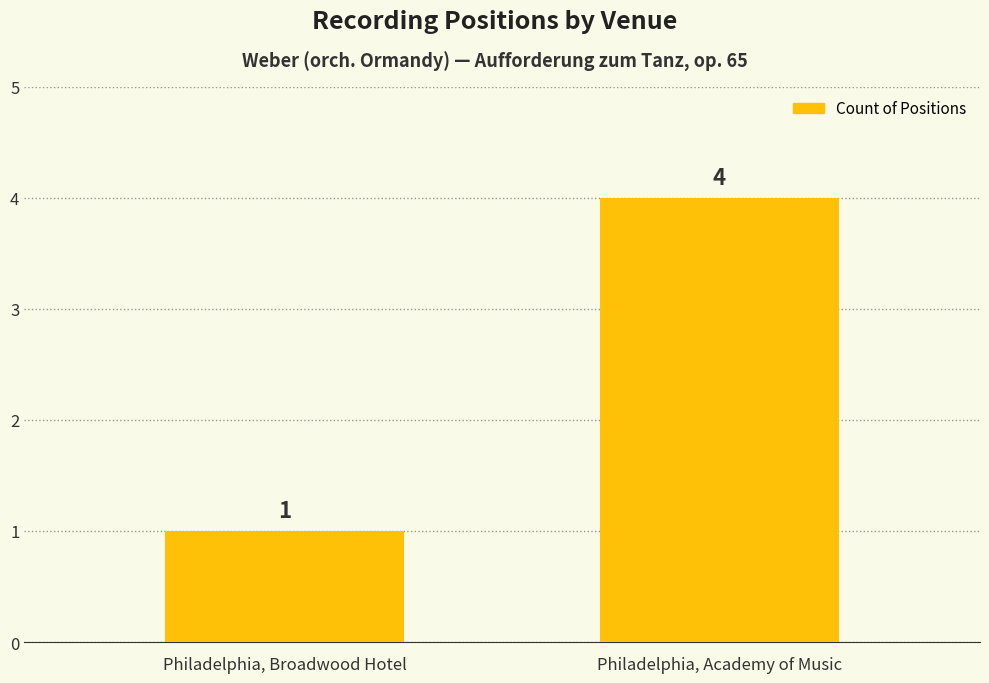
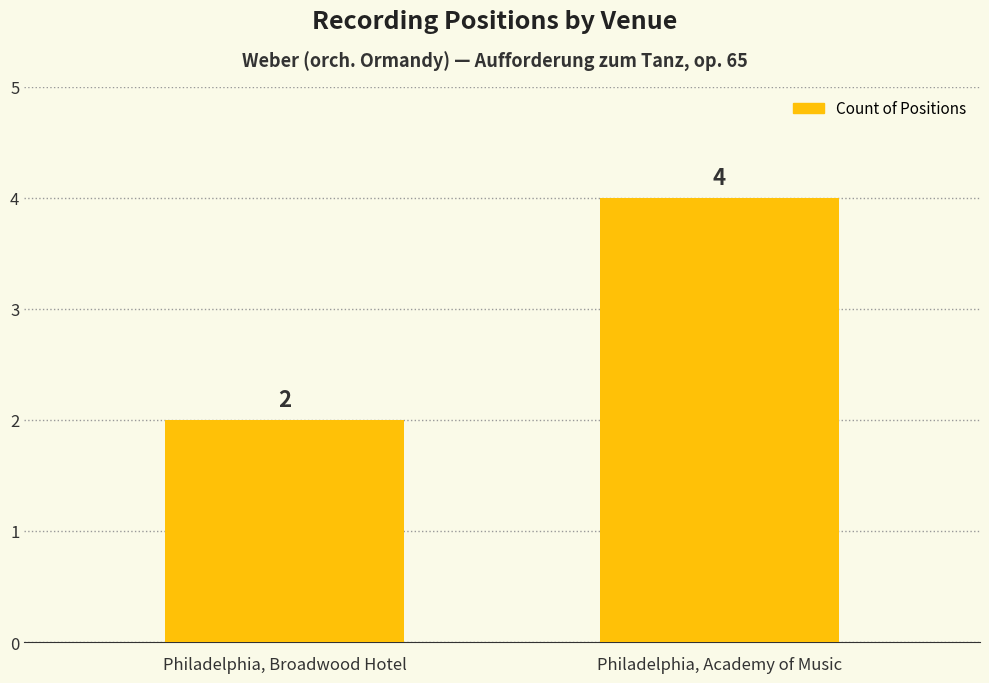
  {
-   "Philadelphia, Broadwood Hotel": 1,
+   "Philadelphia, Broadwood Hotel": 2,
    "Philadelphia, Academy of Music": 4
  }
